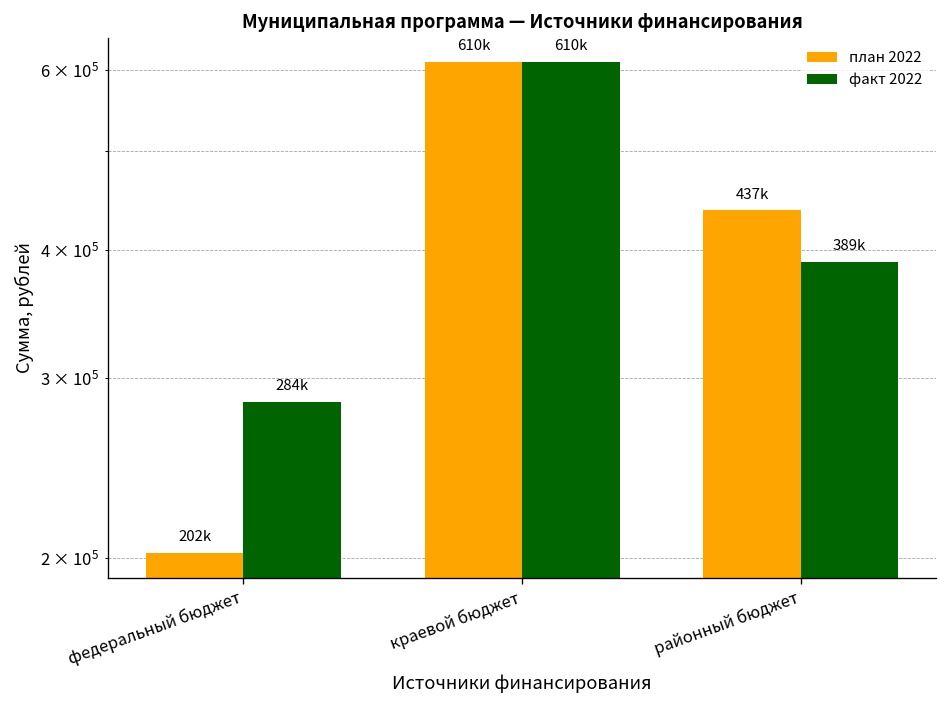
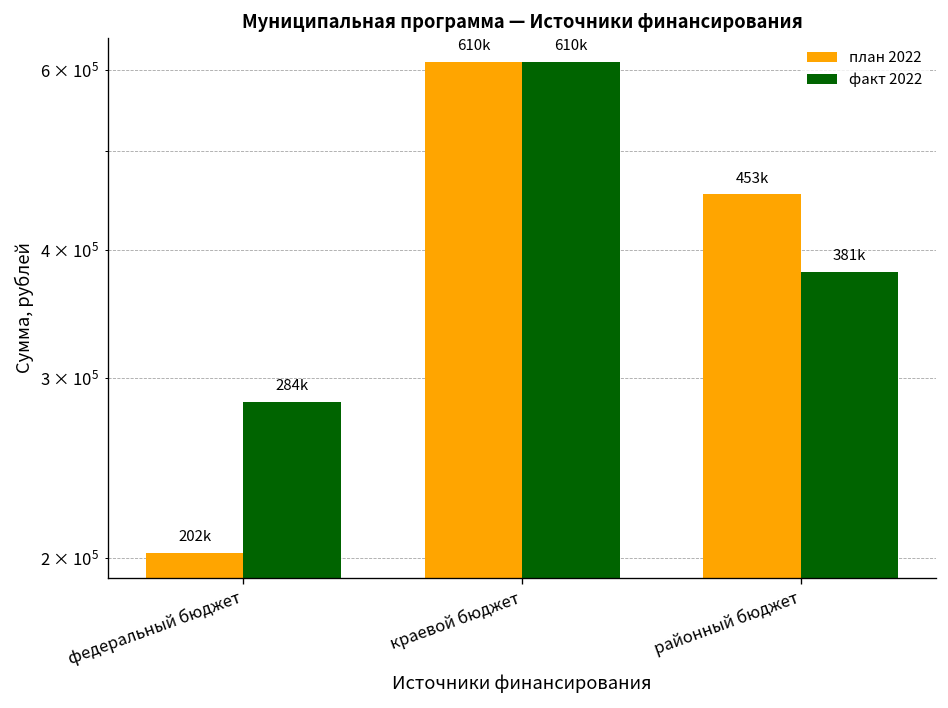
  {
    "план 2022": {
      "федеральный бюджет": "202k",
      "краевой бюджет": "610k",
-     "районный бюджет": "437k"
+     "районный бюджет": "453k"
    },
    "факт 2022": {
      "федеральный бюджет": "284k",
      "краевой бюджет": "610k",
-     "районный бюджет": "389k"
+     "районный бюджет": "381k"
    }
  }
